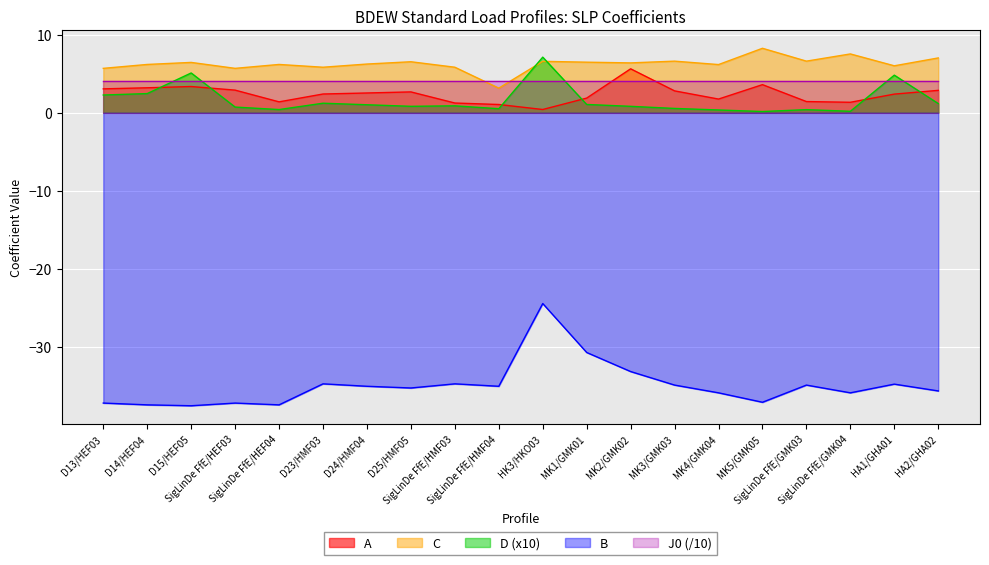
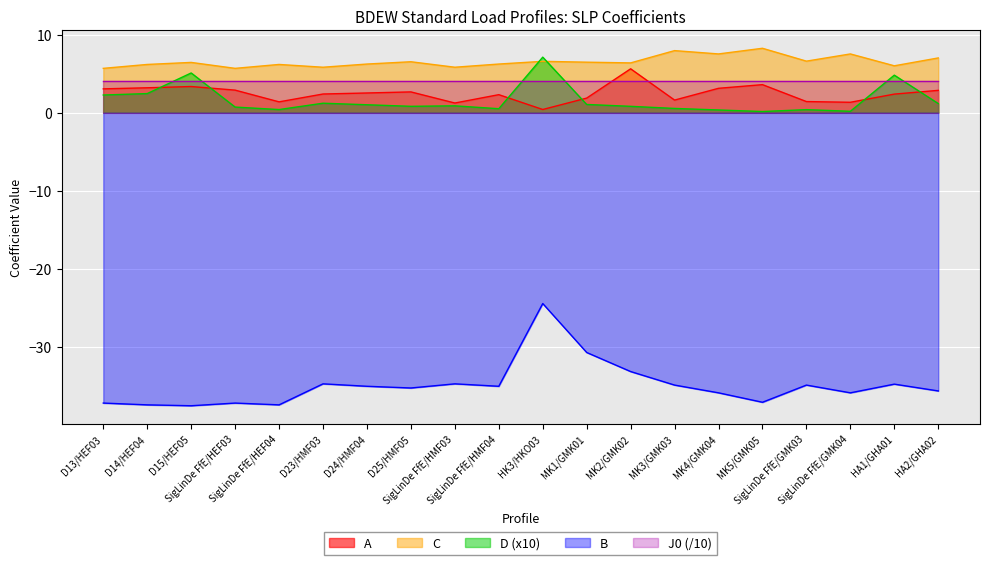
  {
    "A": {
      "D13/HEF03": 3,
      "D14/HEF04": 3,
      "D15/HEF05": 3,
      "SigLinDe FfE/HEF03": 3,
      "SigLinDe FfE/HEF04": 1,
      "D23/HMF03": 2,
      "D24/HMF04": 3,
      "D25/HMF05": 3,
      "SigLinDe FfE/HMF03": 1,
-     "SigLinDe FfE/HMF04": 1,
+     "SigLinDe FfE/HMF04": 2,
      "HK3/HKO03": 0,
      "MK1/GMK01": 2,
      "MK2/GMK02": 6,
-     "MK3/GMK03": 3,
-     "MK4/GMK04": 2,
+     "MK3/GMK03": 2,
+     "MK4/GMK04": 3,
      "MK5/GMK05": 4,
      "SigLinDe FfE/GMK03": 1,
      "SigLinDe FfE/GMK04": 1,
      "HA1/GHA01": 2,
      "HA2/GHA02": 3
    },
    "C": {
      "D13/HEF03": 6,
      "D14/HEF04": 6,
      "D15/HEF05": 6,
      "SigLinDe FfE/HEF03": 6,
      "SigLinDe FfE/HEF04": 6,
      "D23/HMF03": 6,
      "D24/HMF04": 6,
      "D25/HMF05": 7,
      "SigLinDe FfE/HMF03": 6,
-     "SigLinDe FfE/HMF04": 3,
+     "SigLinDe FfE/HMF04": 6,
      "HK3/HKO03": 7,
      "MK1/GMK01": 6,
      "MK2/GMK02": 6,
-     "MK3/GMK03": 7,
-     "MK4/GMK04": 6,
+     "MK3/GMK03": 8,
+     "MK4/GMK04": 8,
      "MK5/GMK05": 8,
      "SigLinDe FfE/GMK03": 7,
      "SigLinDe FfE/GMK04": 8,
      "HA1/GHA01": 6,
      "HA2/GHA02": 7
    },
    "D (x10)": {
      "D13/HEF03": 2,
      "D14/HEF04": 2,
      "D15/HEF05": 5,
      "SigLinDe FfE/HEF03": 1,
      "SigLinDe FfE/HEF04": 0,
      "D23/HMF03": 1,
      "D24/HMF04": 1,
      "D25/HMF05": 1,
      "SigLinDe FfE/HMF03": 1,
      "SigLinDe FfE/HMF04": 1,
      "HK3/HKO03": 7,
      "MK1/GMK01": 1,
      "MK2/GMK02": 1,
      "MK3/GMK03": 1,
      "MK4/GMK04": 0,
      "SigLinDe FfE/GMK03": 0,
      "HA1/GHA01": 5,
      "HA2/GHA02": 1
    },
    "J0 (/10)": {
      "D13/HEF03": 4,
      "D14/HEF04": 4,
      "D15/HEF05": 4,
      "SigLinDe FfE/HEF03": 4,
      "SigLinDe FfE/HEF04": 4,
      "D23/HMF03": 4,
      "D24/HMF04": 4,
      "D25/HMF05": 4,
      "SigLinDe FfE/HMF03": 4,
      "SigLinDe FfE/HMF04": 4,
      "HK3/HKO03": 4,
      "MK1/GMK01": 4,
      "MK2/GMK02": 4,
      "MK3/GMK03": 4,
      "MK4/GMK04": 4,
      "MK5/GMK05": 4,
      "SigLinDe FfE/GMK03": 4,
      "SigLinDe FfE/GMK04": 4,
      "HA1/GHA01": 4,
      "HA2/GHA02": 4
    }
  }
